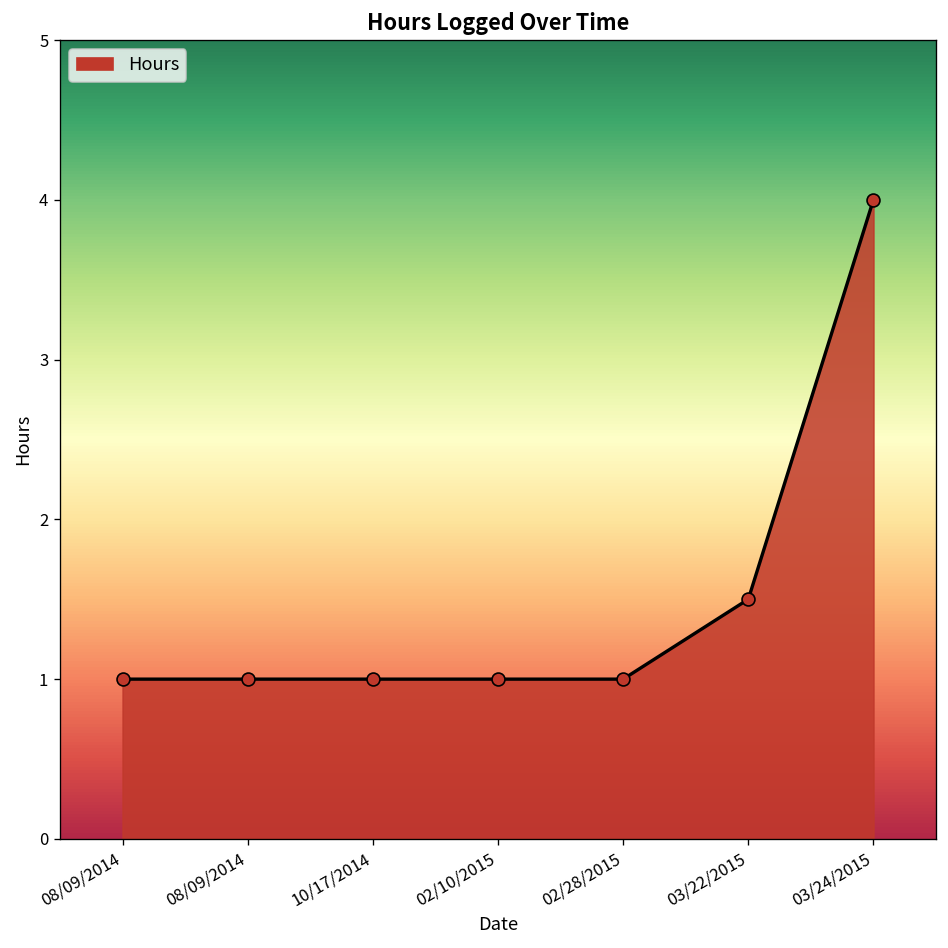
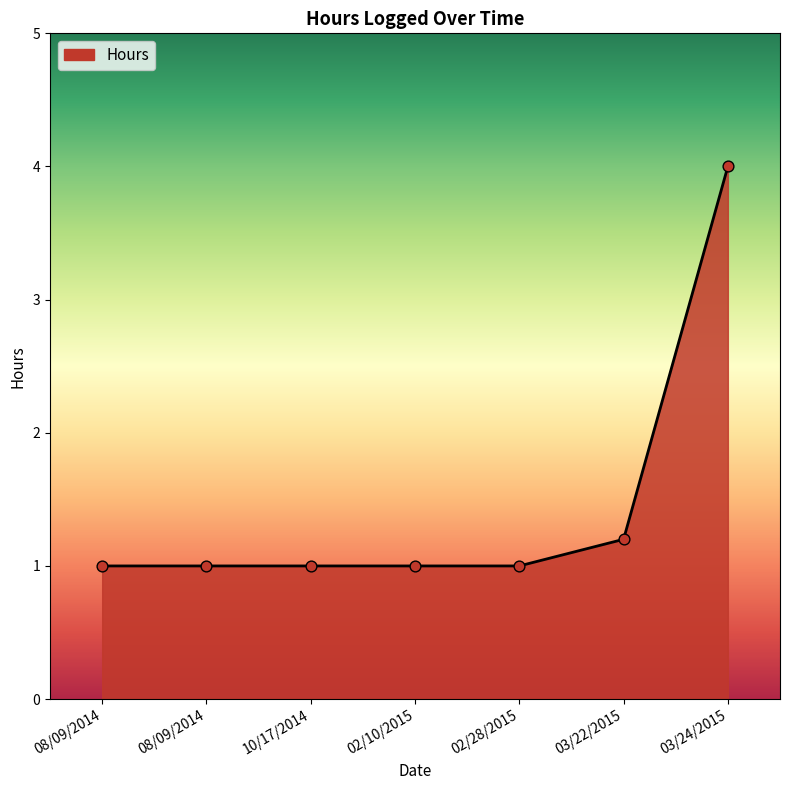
  {
    "10/17/2014": 1.0,
    "02/10/2015": 1.0,
    "02/28/2015": 1.0,
-   "03/22/2015": 1.5,
+   "03/22/2015": 1.2,
    "03/24/2015": 4.0
  }
